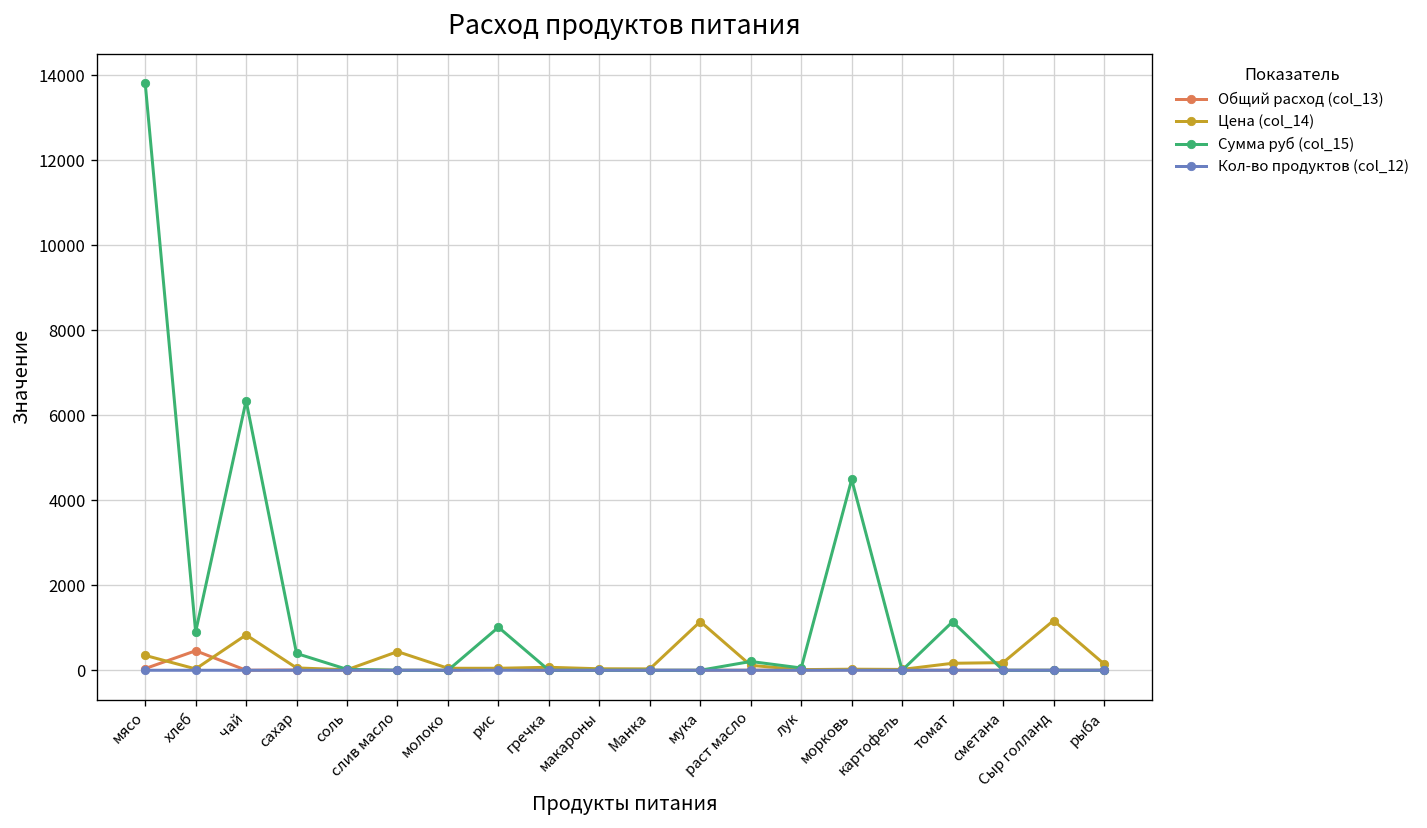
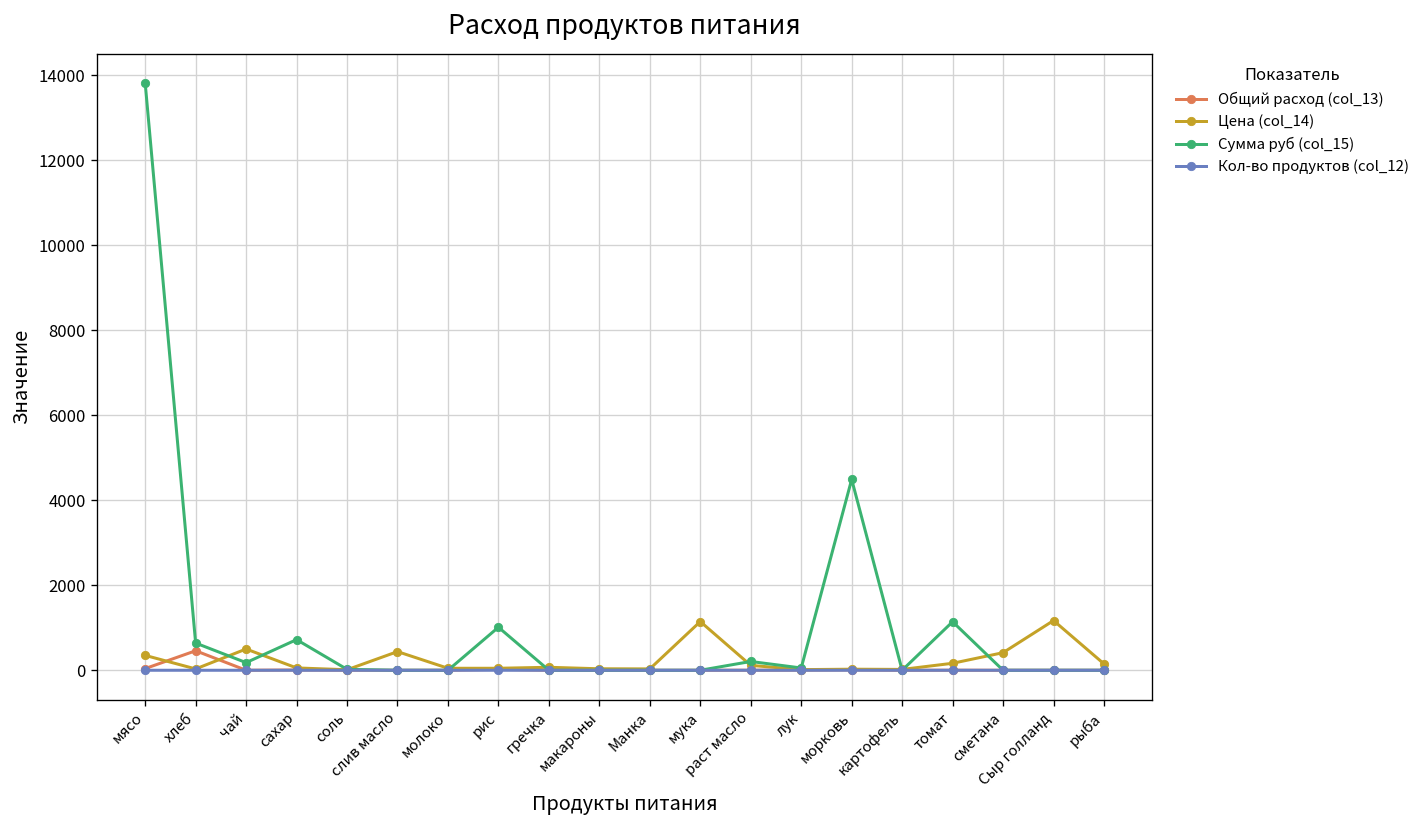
  {
    "Общий расход (col_13)": {
      "хлеб": 500
    },
    "Цена (col_14)": {
      "мясо": 400,
-     "чай": 800,
+     "чай": 500,
      "слив масло": 400,
      "мука": 1100,
      "раст масло": 100,
      "томат": 200,
-     "сметана": 200,
+     "сметана": 400,
      "Сыр голланд": 1200,
      "рыба": 200
    },
    "Сумма руб (col_15)": {
      "мясо": 13800,
-     "хлеб": 900,
-     "чай": 6300,
-     "сахар": 400,
+     "хлеб": 600,
+     "чай": 200,
+     "сахар": 700,
      "рис": 1000,
      "раст масло": 200,
      "морковь": 4500,
      "томат": 1100
    }
  }
